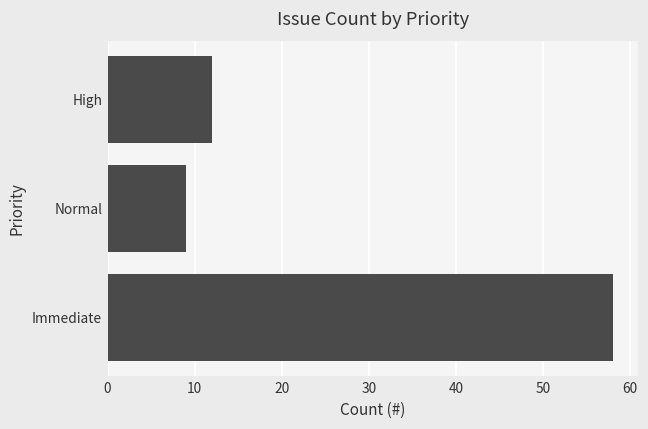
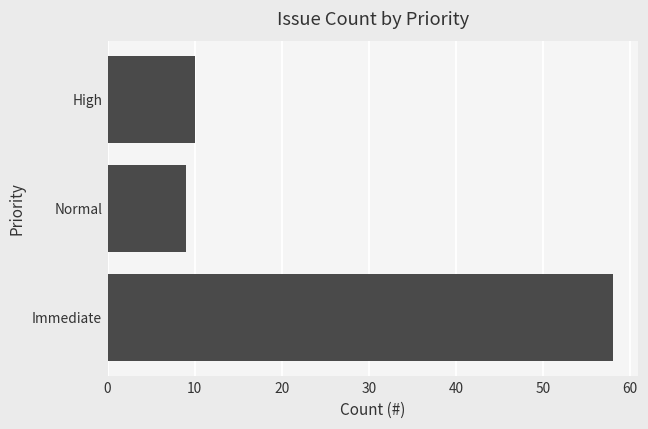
  {
-   "High": 12,
+   "High": 10,
    "Normal": 9,
    "Immediate": 58
  }
